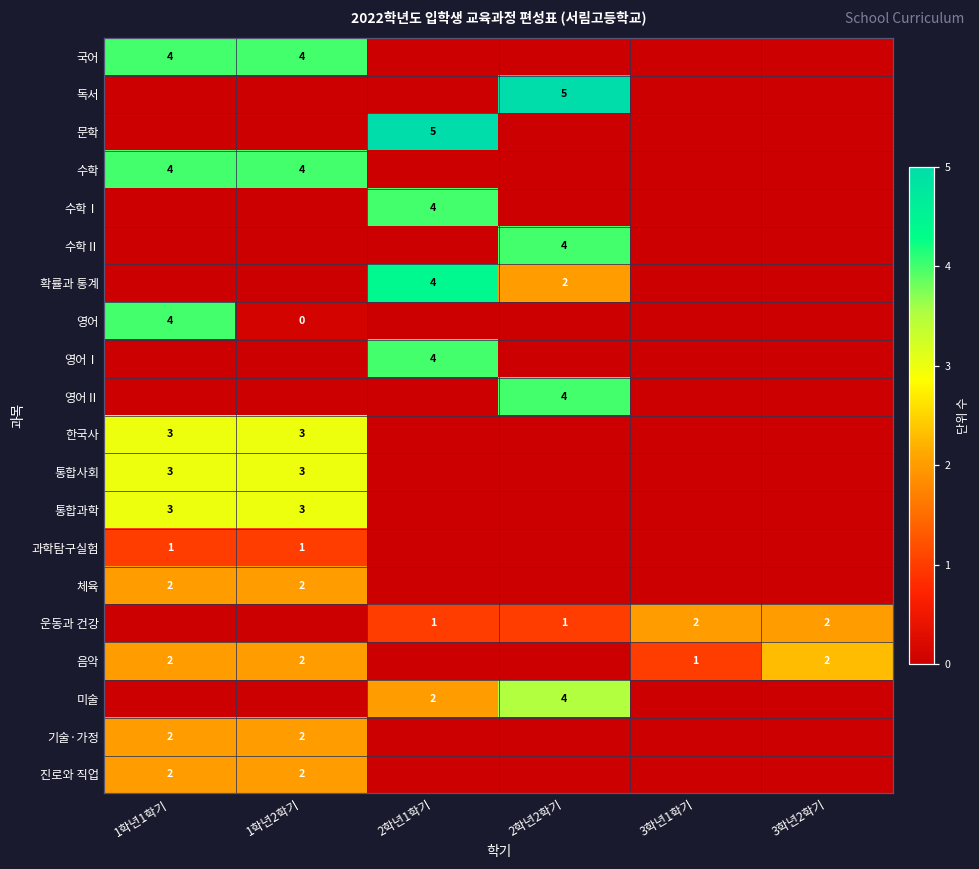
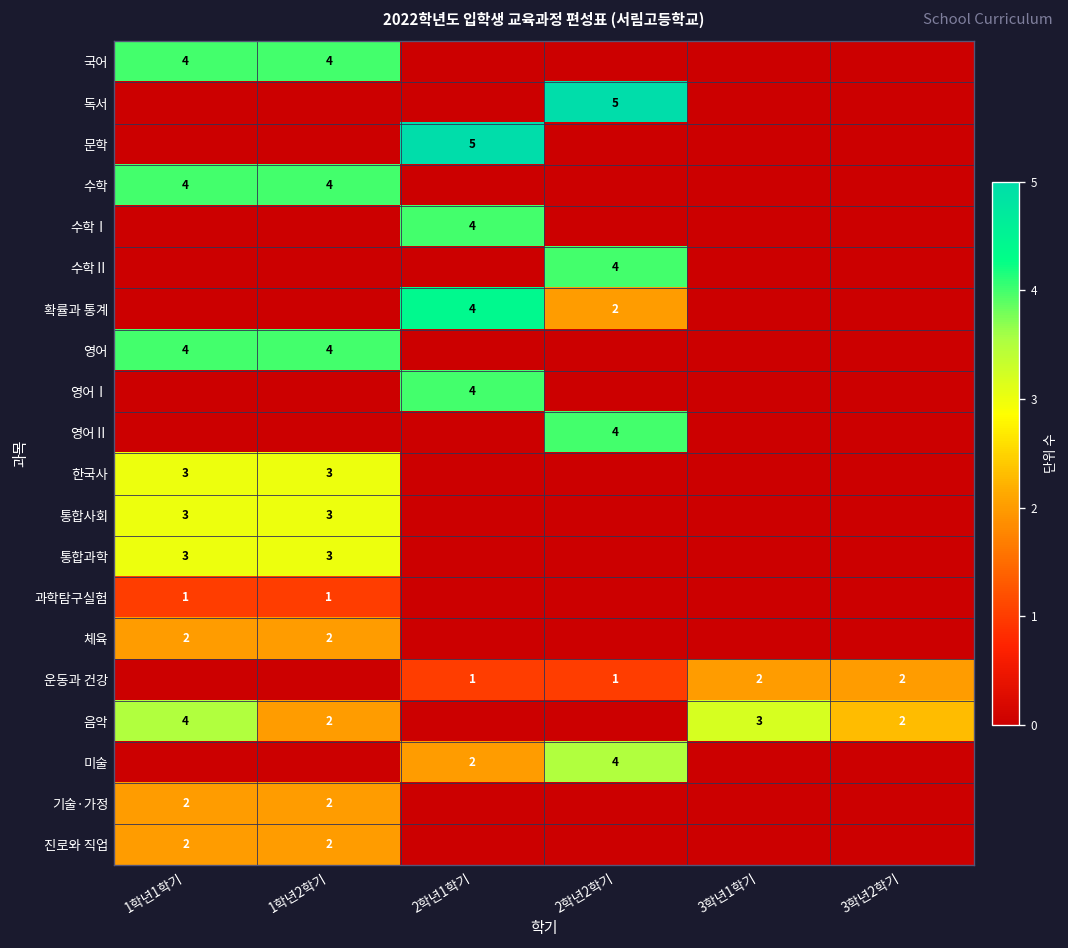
  {
    "국어": {
      "1학년1학기": 4,
      "1학년2학기": 4
    },
    "독서": {
      "2학년2학기": 5
    },
    "문학": {
      "2학년1학기": 5
    },
    "수학": {
      "1학년1학기": 4,
      "1학년2학기": 4
    },
    "수학Ⅰ": {
      "2학년1학기": 4
    },
    "수학Ⅱ": {
      "2학년2학기": 4
    },
    "확률과 통계": {
      "2학년1학기": 4,
      "2학년2학기": 2
    },
    "영어": {
      "1학년1학기": 4,
-     "1학년2학기": 0
+     "1학년2학기": 4
    },
    "영어Ⅰ": {
      "2학년1학기": 4
    },
    "영어Ⅱ": {
      "2학년2학기": 4
    },
    "한국사": {
      "1학년1학기": 3,
      "1학년2학기": 3
    },
    "통합사회": {
      "1학년1학기": 3,
      "1학년2학기": 3
    },
    "통합과학": {
      "1학년1학기": 3,
      "1학년2학기": 3
    },
    "과학탐구실험": {
      "1학년1학기": 1,
      "1학년2학기": 1
    },
    "체육": {
      "1학년1학기": 2,
      "1학년2학기": 2
    },
    "운동과 건강": {
      "2학년1학기": 1,
      "2학년2학기": 1,
      "3학년1학기": 2,
      "3학년2학기": 2
    },
    "음악": {
-     "1학년1학기": 2,
+     "1학년1학기": 4,
      "1학년2학기": 2,
-     "3학년1학기": 1,
+     "3학년1학기": 3,
      "3학년2학기": 2
    },
    "미술": {
      "2학년1학기": 2,
      "2학년2학기": 4
    },
    "기술·가정": {
      "1학년1학기": 2,
      "1학년2학기": 2
    },
    "진로와 직업": {
      "1학년1학기": 2,
      "1학년2학기": 2
    }
  }
